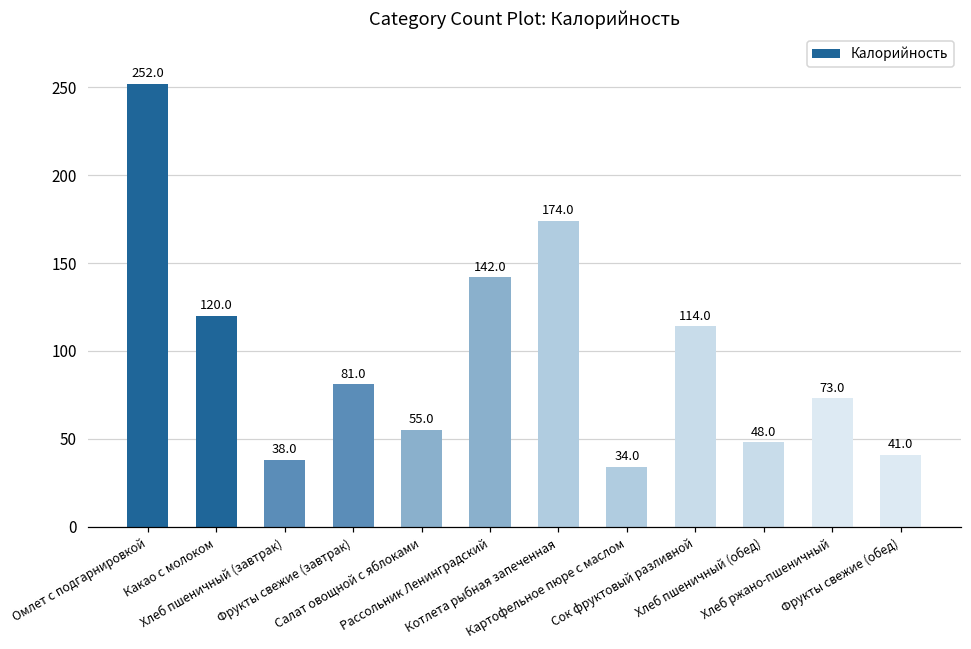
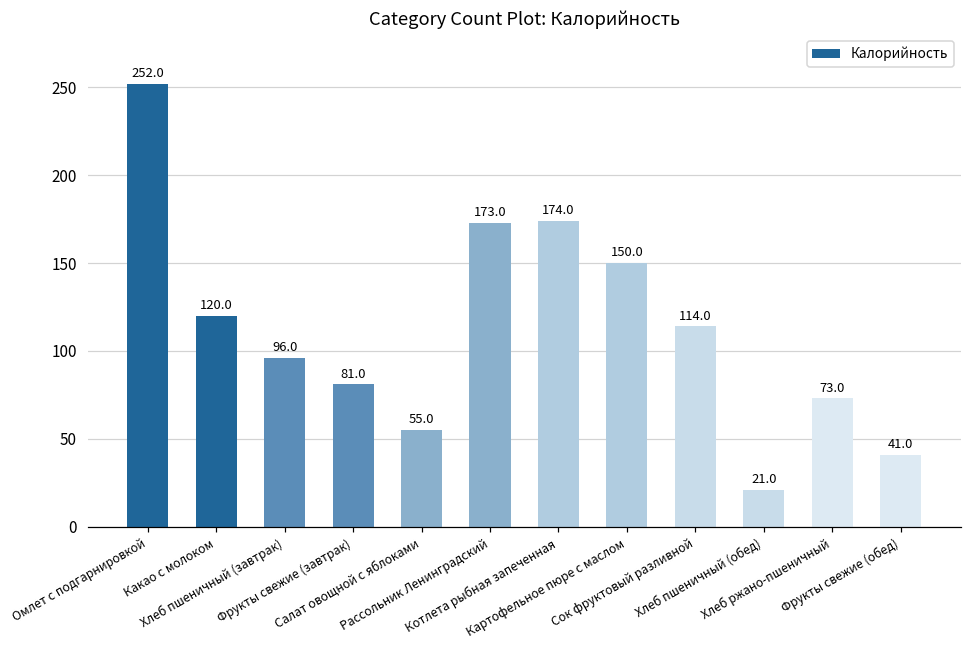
  {
    "Омлет с подгарнировкой": 252.0,
    "Какао с молоком": 120.0,
-   "Хлеб пшеничный (завтрак)": 38.0,
+   "Хлеб пшеничный (завтрак)": 96.0,
    "Фрукты свежие (завтрак)": 81.0,
    "Салат овощной с яблоками": 55.0,
-   "Рассольник Ленинградский": 142.0,
+   "Рассольник Ленинградский": 173.0,
    "Котлета рыбная запеченная": 174.0,
-   "Картофельное пюре с маслом": 34.0,
+   "Картофельное пюре с маслом": 150.0,
    "Сок фруктовый разливной": 114.0,
-   "Хлеб пшеничный (обед)": 48.0,
+   "Хлеб пшеничный (обед)": 21.0,
    "Хлеб ржано-пшеничный": 73.0,
    "Фрукты свежие (обед)": 41.0
  }
